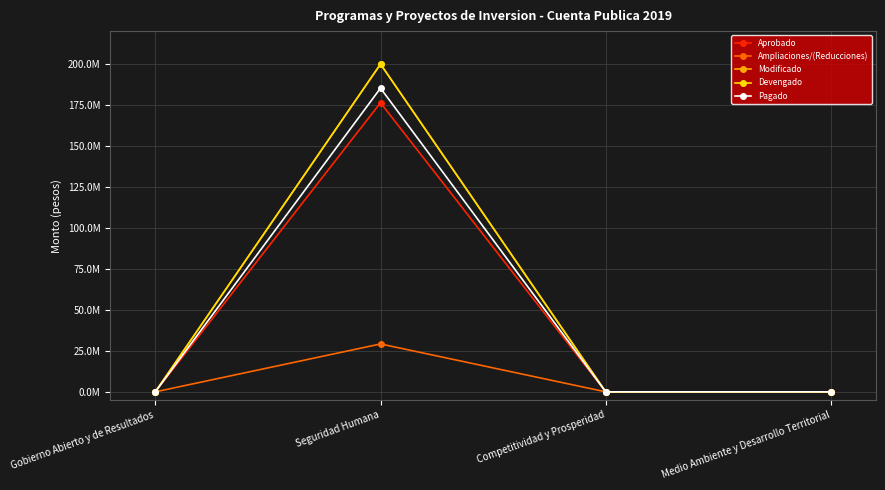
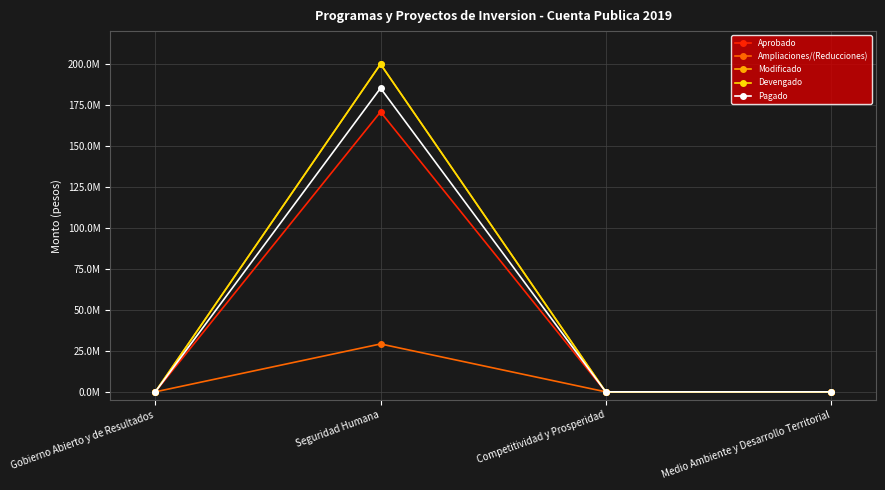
  {
    "Aprobado": {
-     "Seguridad Humana": 176000000
+     "Seguridad Humana": 171000000
    },
    "Ampliaciones/(Reducciones)": {
      "Seguridad Humana": 29000000
    },
    "Devengado": {
      "Seguridad Humana": 200000000
    },
    "Pagado": {
      "Seguridad Humana": 185000000
    }
  }
